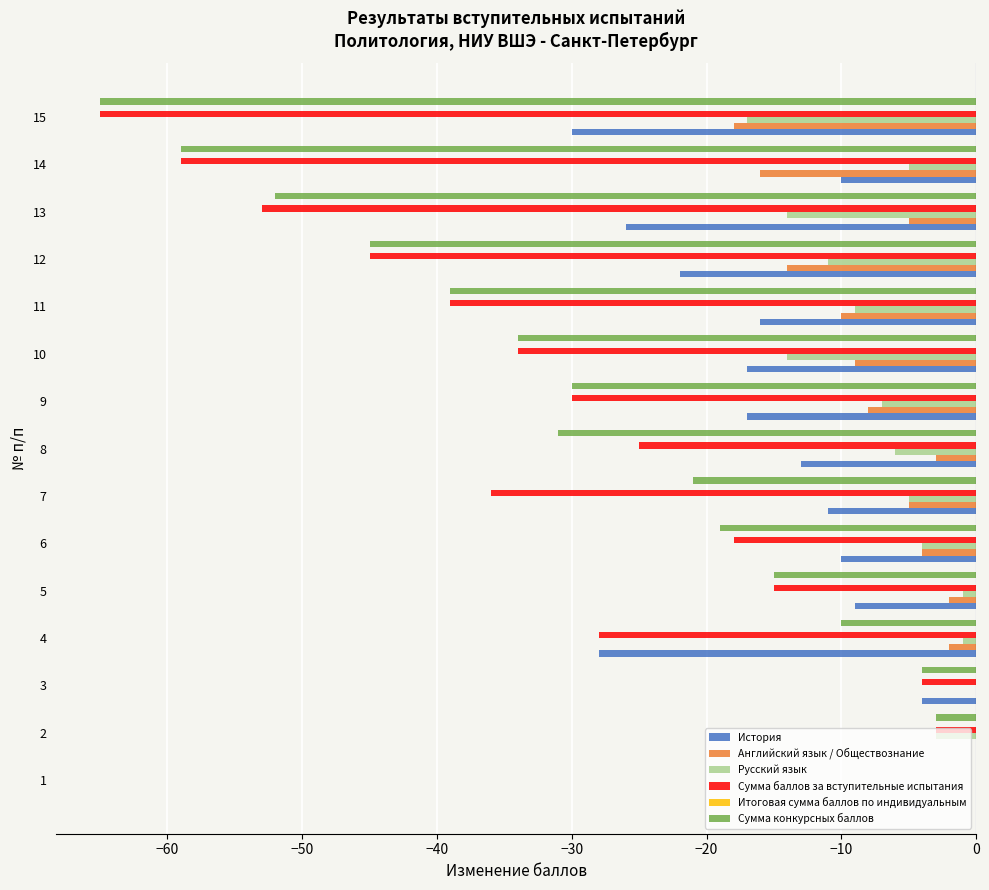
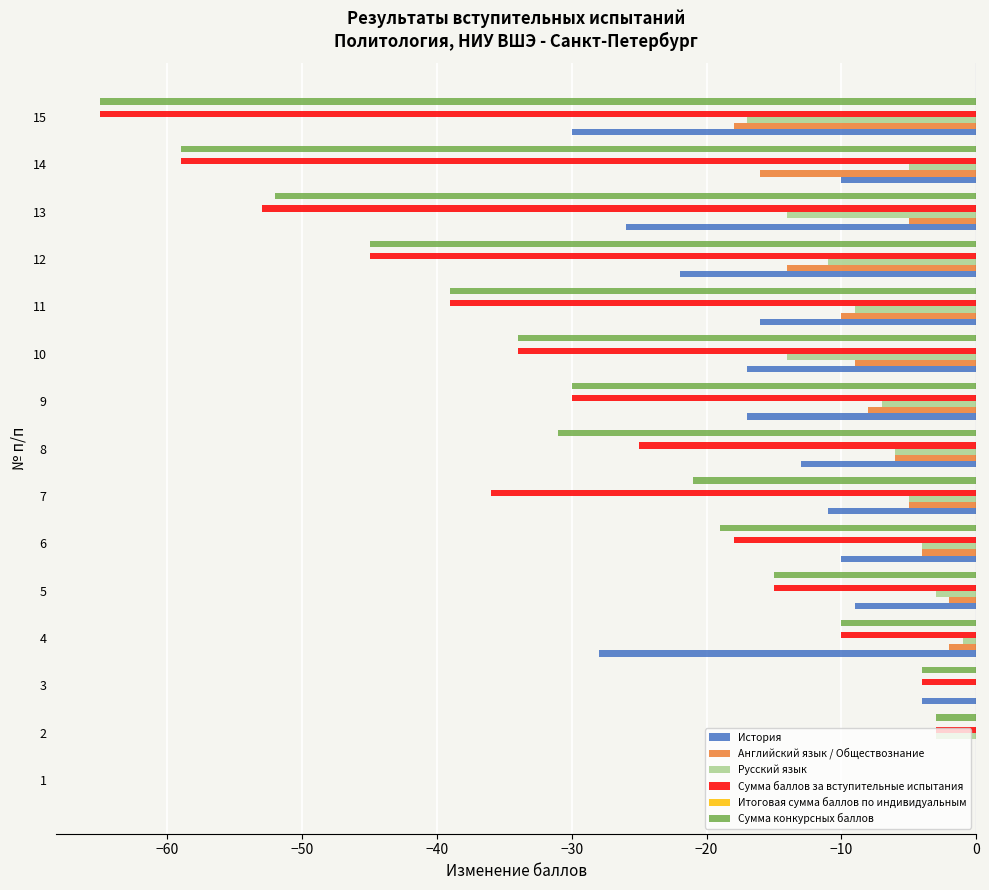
  {
    "История": {
      "15": -30.0,
      "14": -10.0,
      "13": -26.0,
      "12": -22.0,
      "11": -16.0,
      "10": -17.0,
      "9": -17.0,
      "8": -13.0,
      "7": -11.0,
      "6": -10.0,
      "5": -9.0,
      "4": -28.0,
      "3": -4.0,
      "2": 0.0,
      "1": 0.0
    },
    "Английский язык / Обществознание": {
      "15": -18.0,
      "14": -16.0,
      "13": -5.0,
      "12": -14.0,
      "11": -10.0,
      "10": -9.0,
      "9": -8.0,
-     "8": -3.0,
+     "8": -6.0,
      "7": -5.0,
      "6": -4.0,
      "5": -2.0,
      "4": -2.0,
      "3": 0.0,
      "2": 0.0,
      "1": 0.0
    },
    "Русский язык": {
      "15": -17.0,
      "14": -5.0,
      "13": -14.0,
      "12": -11.0,
      "11": -9.0,
      "10": -14.0,
      "9": -7.0,
      "8": -6.0,
      "7": -5.0,
      "6": -4.0,
-     "5": -1.0,
+     "5": -3.0,
      "4": -1.0,
      "3": 0.0,
      "1": 0.0
    },
    "Сумма баллов за вступительные испытания": {
      "15": -65.0,
      "14": -59.0,
      "13": -53.0,
      "12": -45.0,
      "11": -39.0,
      "10": -34.0,
      "9": -30.0,
      "8": -25.0,
      "7": -36.0,
      "6": -18.0,
      "5": -15.0,
-     "4": -28.0,
+     "4": -10.0,
      "3": -4.0,
      "1": 0.0
    },
    "Итоговая сумма баллов по индивидуальным": {
      "15": 0.0,
      "14": 0.0,
      "13": 0.0,
      "12": 0.0,
      "11": 0.0,
      "10": 0.0,
      "9": 0.0,
      "8": 0.0,
      "7": 0.0,
      "6": 0.0,
      "5": 0.0,
      "4": 0.0,
      "3": 0.0,
      "2": 0.0,
      "1": 0.0
    },
    "Сумма конкурсных баллов": {
      "15": -65.0,
      "14": -59.0,
      "13": -52.0,
      "12": -45.0,
      "11": -39.0,
      "10": -34.0,
      "9": -30.0,
      "8": -31.0,
      "7": -21.0,
      "6": -19.0,
      "5": -15.0,
      "4": -10.0,
      "3": -4.0,
      "2": -3.0,
      "1": 0.0
    }
  }
